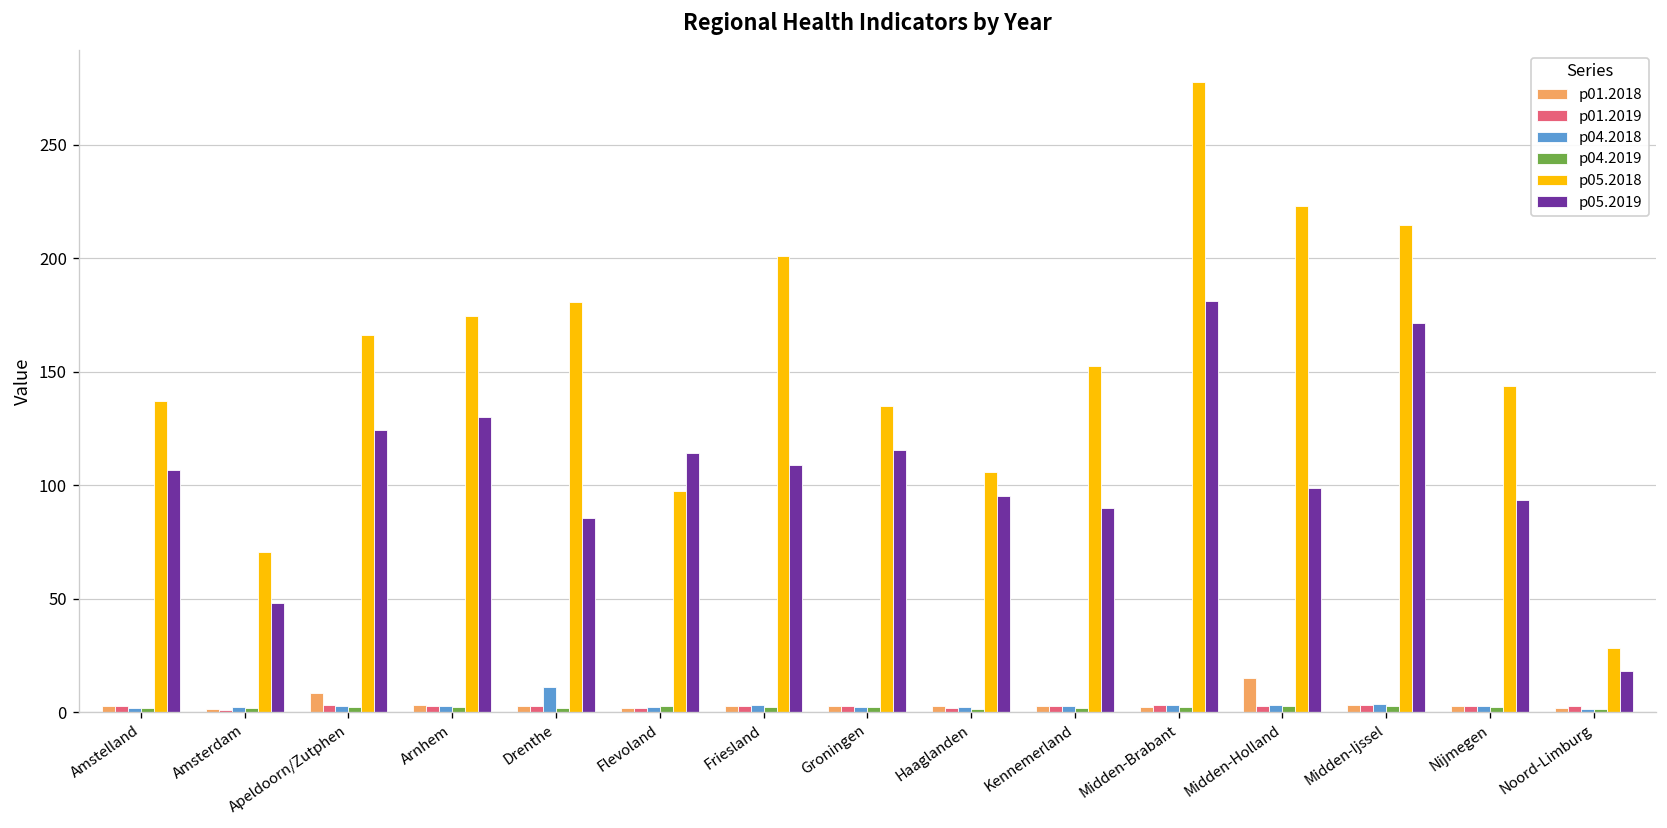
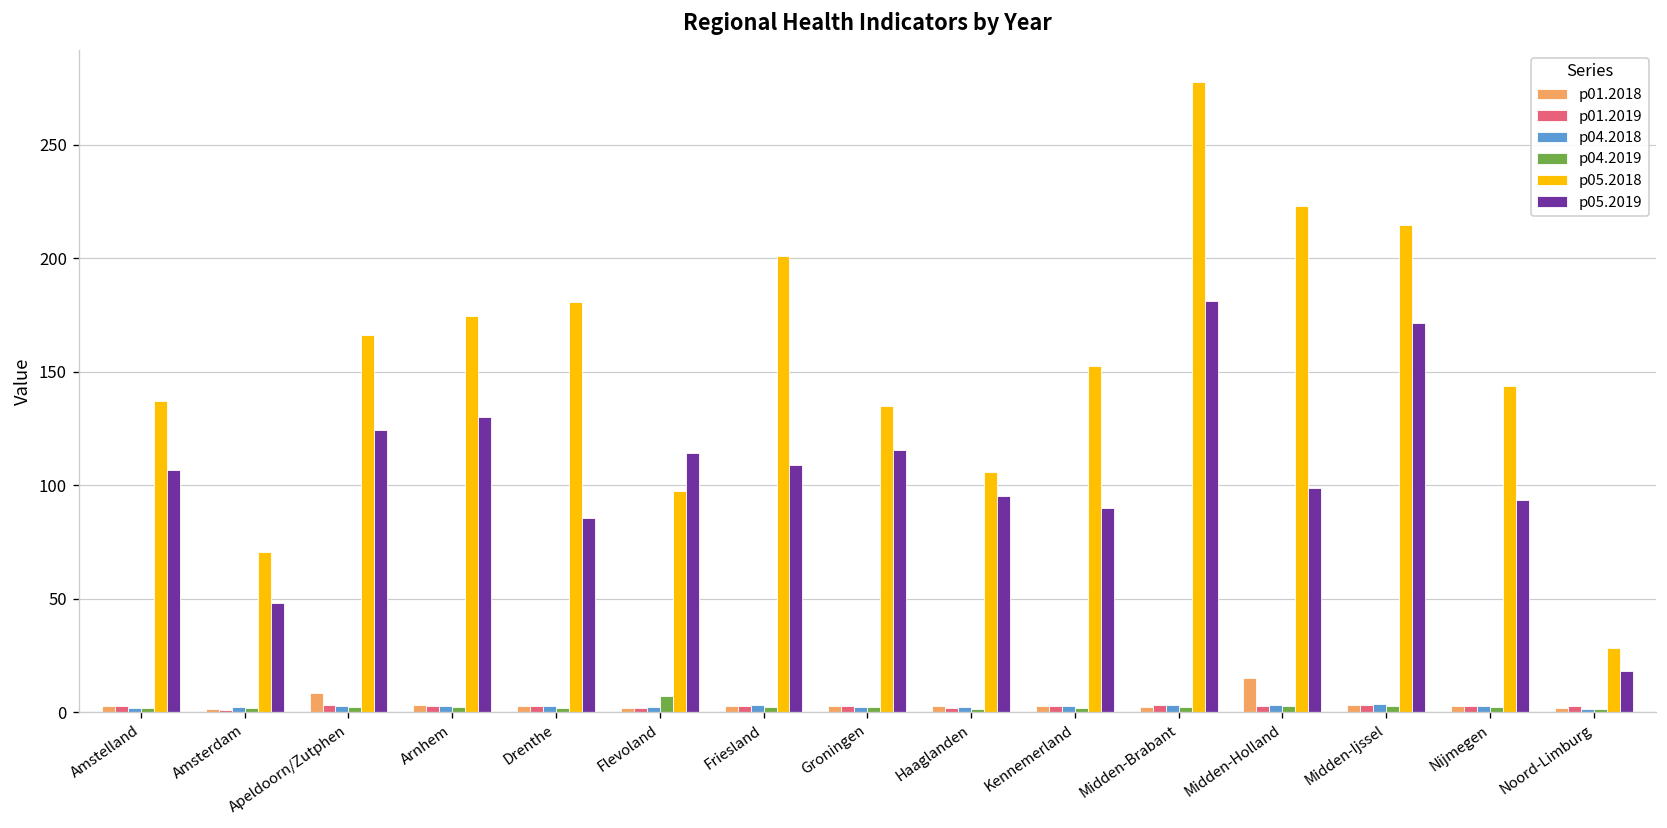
  {
    "p01.2018": {
      "Amstelland": 3,
      "Apeldoorn/Zutphen": 8,
      "Arnhem": 3,
      "Drenthe": 3,
      "Flevoland": 2,
      "Friesland": 3,
      "Groningen": 3,
      "Haaglanden": 3,
      "Kennemerland": 3,
      "Midden-Brabant": 2,
      "Midden-Holland": 15,
      "Midden-Ijssel": 3,
      "Nijmegen": 3,
      "Noord-Limburg": 2
    },
    "p01.2019": {
      "Amstelland": 3,
      "Apeldoorn/Zutphen": 3,
      "Arnhem": 3,
      "Drenthe": 3,
      "Flevoland": 2,
      "Friesland": 3,
      "Groningen": 3,
      "Haaglanden": 2,
      "Kennemerland": 3,
      "Midden-Brabant": 3,
      "Midden-Holland": 3,
      "Midden-Ijssel": 3,
      "Nijmegen": 3,
      "Noord-Limburg": 3
    },
    "p04.2018": {
      "Amstelland": 2,
      "Amsterdam": 2,
      "Apeldoorn/Zutphen": 3,
      "Arnhem": 3,
-     "Drenthe": 11,
+     "Drenthe": 3,
      "Flevoland": 2,
      "Friesland": 3,
      "Groningen": 2,
      "Haaglanden": 2,
      "Kennemerland": 3,
      "Midden-Brabant": 3,
      "Midden-Holland": 3,
      "Midden-Ijssel": 4,
      "Nijmegen": 3
    },
    "p04.2019": {
      "Amstelland": 2,
      "Amsterdam": 2,
      "Apeldoorn/Zutphen": 2,
      "Arnhem": 2,
      "Drenthe": 2,
-     "Flevoland": 3,
+     "Flevoland": 7,
      "Friesland": 2,
      "Groningen": 2,
      "Haaglanden": 1,
      "Kennemerland": 2,
      "Midden-Brabant": 2,
      "Midden-Holland": 3,
      "Midden-Ijssel": 3,
      "Nijmegen": 2
    },
    "p05.2018": {
      "Amstelland": 137,
      "Amsterdam": 70,
      "Apeldoorn/Zutphen": 166,
      "Arnhem": 174,
      "Drenthe": 181,
      "Flevoland": 97,
      "Friesland": 201,
      "Groningen": 135,
      "Haaglanden": 106,
      "Kennemerland": 153,
      "Midden-Brabant": 278,
      "Midden-Holland": 223,
      "Midden-Ijssel": 215,
      "Nijmegen": 144,
      "Noord-Limburg": 28
    },
    "p05.2019": {
      "Amstelland": 107,
      "Amsterdam": 48,
      "Apeldoorn/Zutphen": 124,
      "Arnhem": 130,
      "Drenthe": 85,
      "Flevoland": 114,
      "Friesland": 109,
      "Groningen": 115,
      "Haaglanden": 95,
      "Kennemerland": 90,
      "Midden-Brabant": 181,
      "Midden-Holland": 99,
      "Midden-Ijssel": 172,
      "Nijmegen": 93,
      "Noord-Limburg": 18
    }
  }
